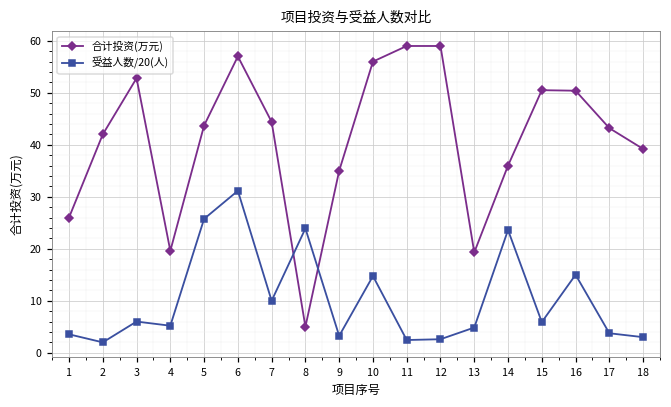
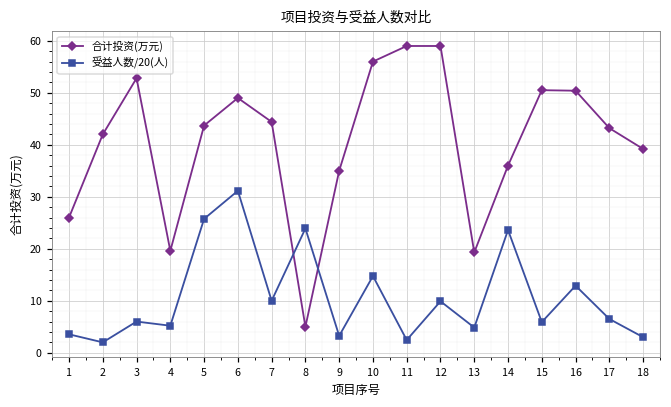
  {
    "合计投资(万元)": {
      "1": 26,
      "2": 42,
      "3": 53,
      "4": 20,
      "5": 44,
-     "6": 57,
+     "6": 49,
      "7": 44,
      "8": 5,
      "9": 35,
      "10": 56,
      "11": 59,
      "12": 59,
      "13": 19,
      "14": 36,
      "15": 51,
      "16": 50,
      "17": 43,
      "18": 39
    },
    "受益人数/20(人)": {
      "1": 4,
      "2": 2,
      "3": 6,
      "4": 5,
      "5": 26,
      "6": 31,
      "7": 10,
      "8": 24,
      "9": 3,
      "10": 15,
      "11": 2,
-     "12": 3,
+     "12": 10,
      "13": 5,
      "14": 24,
      "15": 6,
-     "16": 15,
-     "17": 4,
+     "16": 13,
+     "17": 7,
      "18": 3
    }
  }
